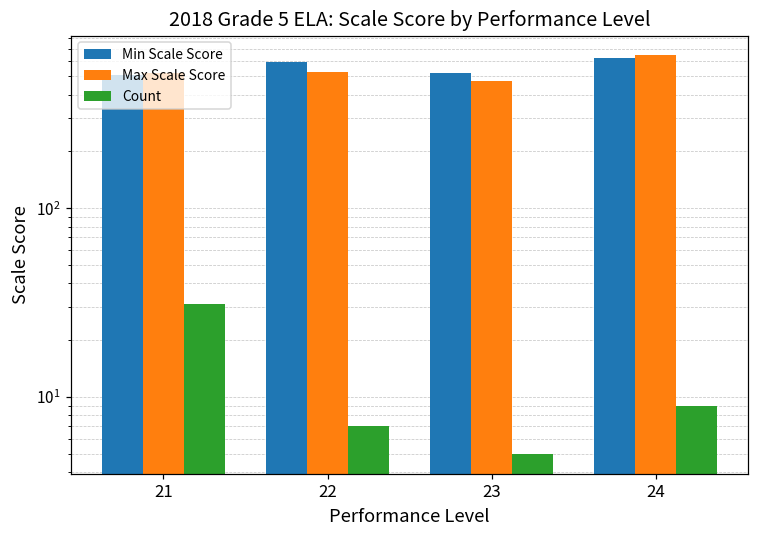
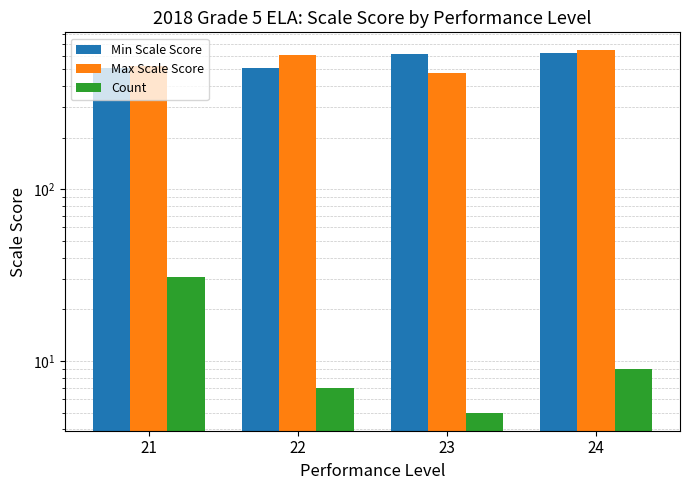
  {
    "Min Scale Score": {
-     "22": 600,
-     "23": 520,
+     "22": 510,
+     "23": 610,
      "24": 630
    },
    "Max Scale Score": {
-     "22": 530,
+     "22": 610,
      "23": 470,
      "24": 640
    },
    "Count": {
      "21": 31,
      "22": 7,
      "23": 5,
      "24": 9
    }
  }
